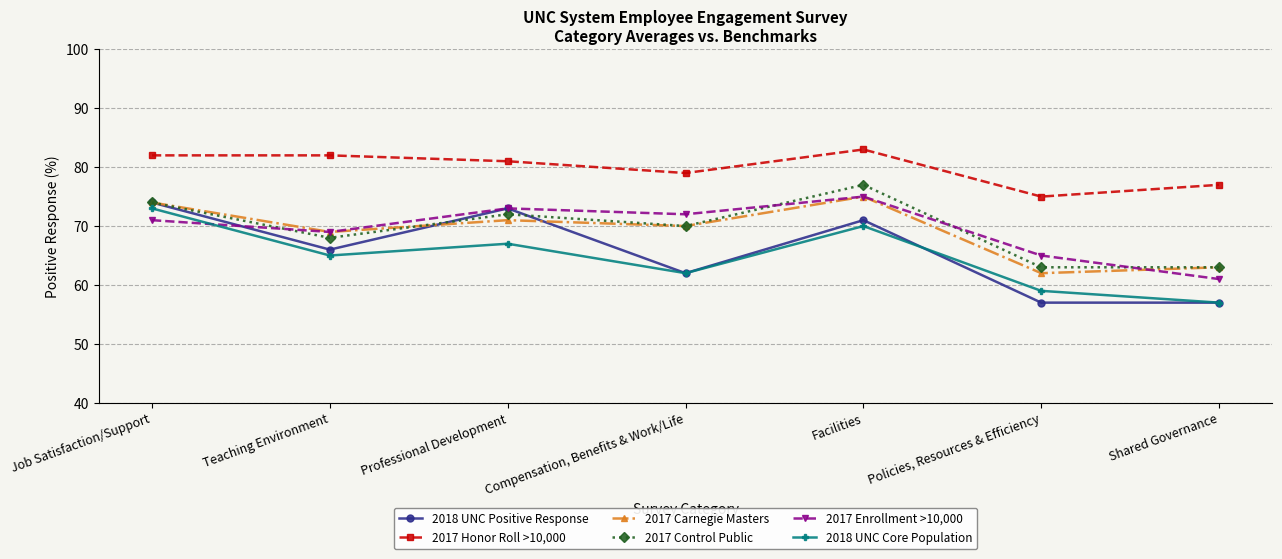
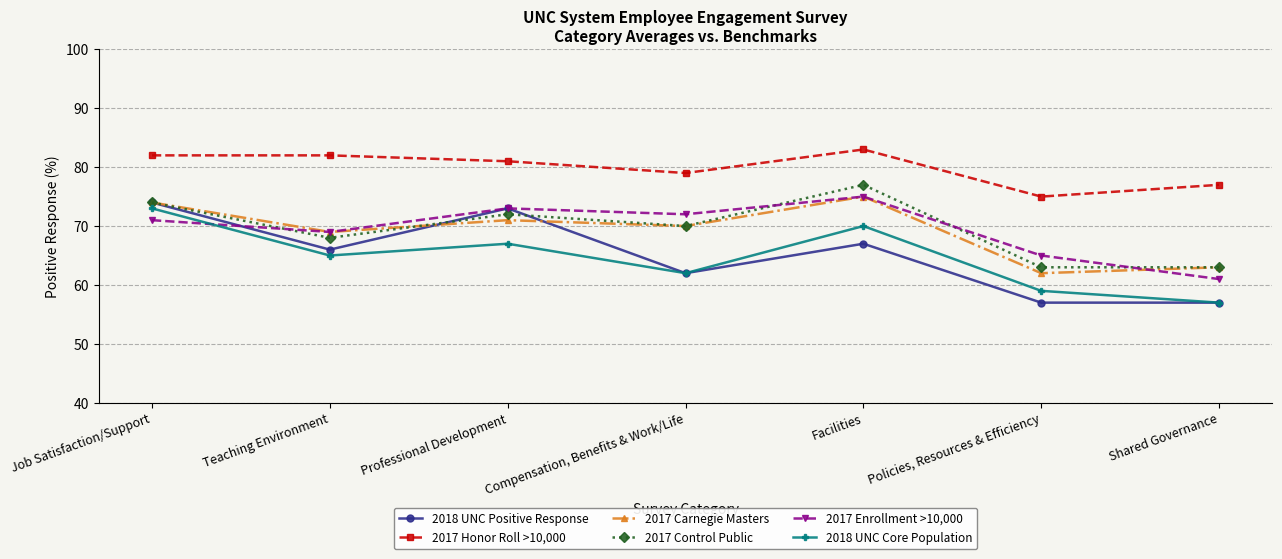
  {
    "2018 UNC Positive Response": {
      "Teaching Environment": 66,
-     "Facilities": 71,
+     "Facilities": 67,
      "Policies, Resources & Efficiency": 57
    },
    "2017 Honor Roll >10,000": {
      "Job Satisfaction/Support": 82,
      "Teaching Environment": 82,
      "Professional Development": 81,
      "Compensation, Benefits & Work/Life": 79,
      "Facilities": 83,
      "Policies, Resources & Efficiency": 75,
      "Shared Governance": 77
    },
    "2017 Carnegie Masters": {
      "Professional Development": 71,
      "Policies, Resources & Efficiency": 62
    },
    "2017 Control Public": {
      "Teaching Environment": 68,
      "Professional Development": 72,
      "Facilities": 77,
      "Policies, Resources & Efficiency": 63
    },
    "2017 Enrollment >10,000": {
      "Job Satisfaction/Support": 71,
      "Compensation, Benefits & Work/Life": 72,
      "Policies, Resources & Efficiency": 65,
      "Shared Governance": 61
    },
    "2018 UNC Core Population": {
      "Job Satisfaction/Support": 73,
      "Teaching Environment": 65,
      "Professional Development": 67,
      "Facilities": 70,
      "Policies, Resources & Efficiency": 59
    }
  }
